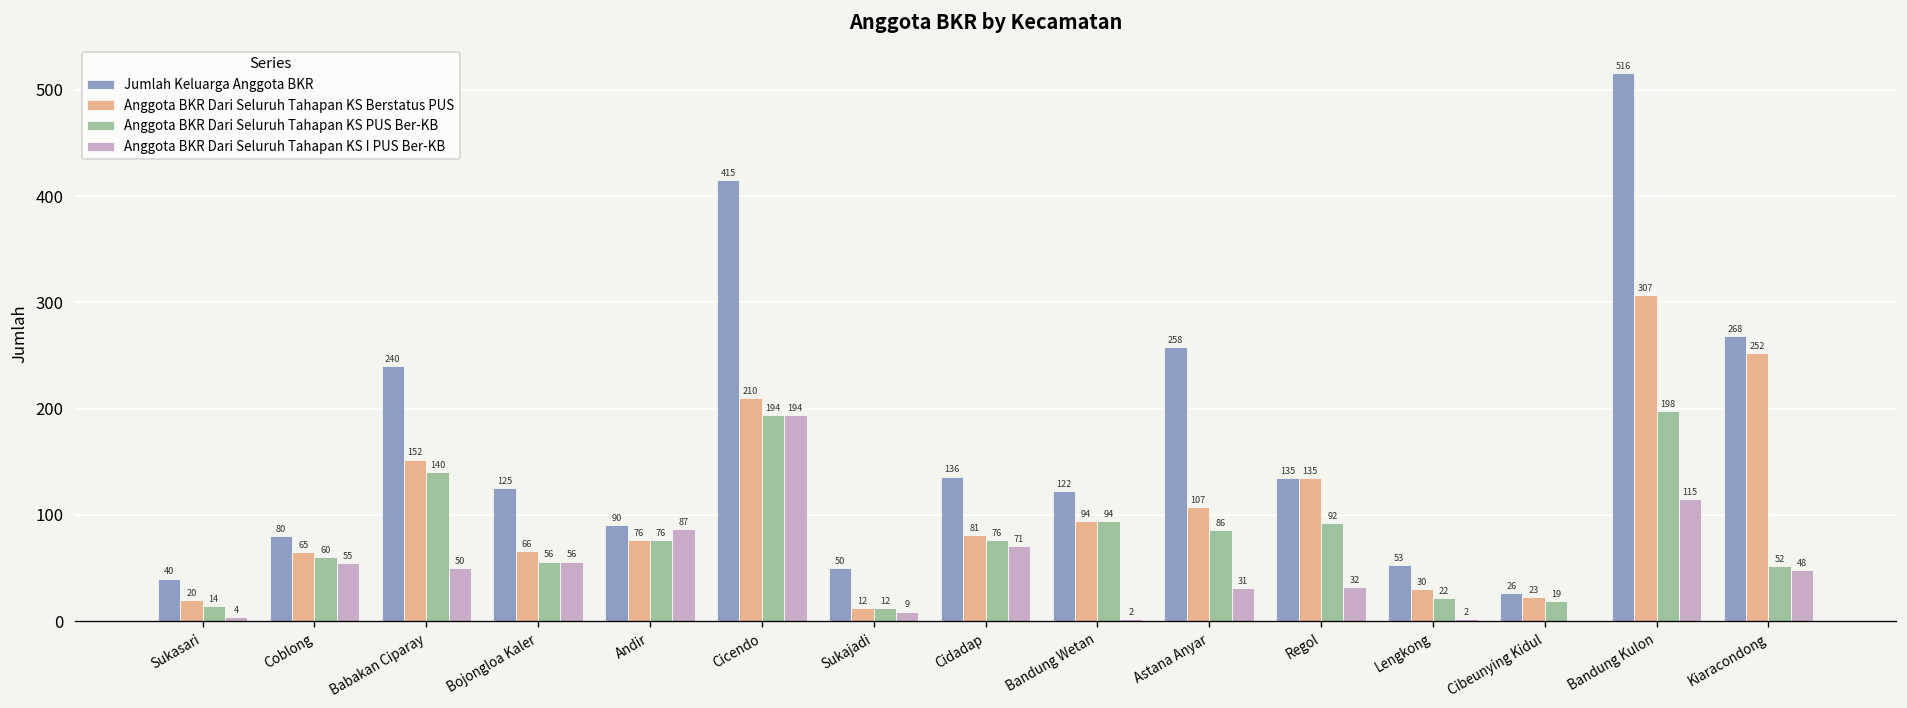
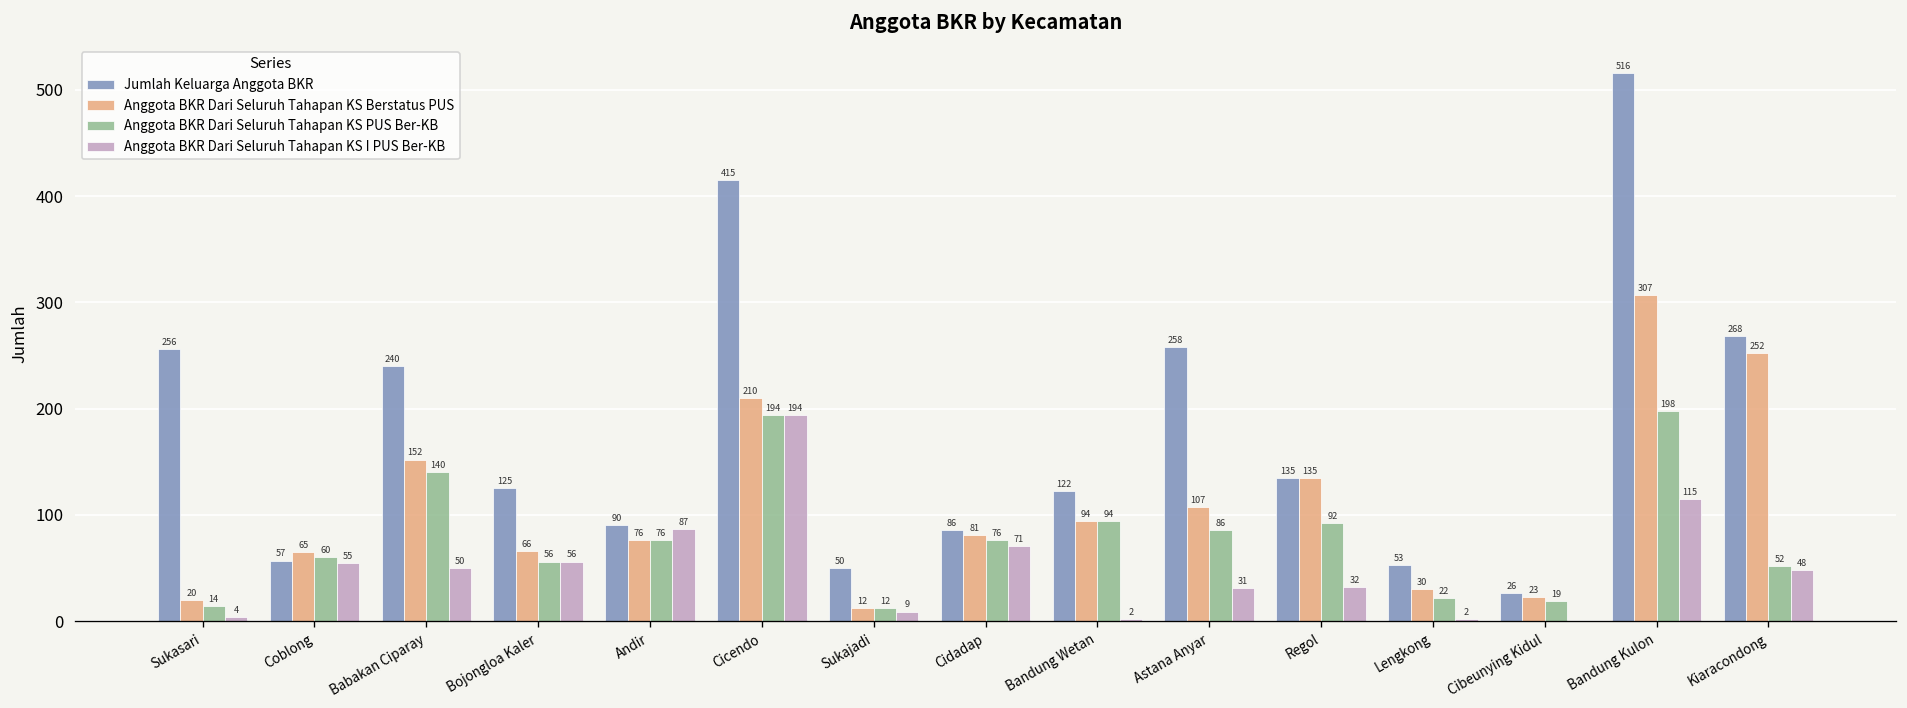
  {
    "Jumlah Keluarga Anggota BKR": {
-     "Sukasari": 40,
-     "Coblong": 80,
+     "Sukasari": 256,
+     "Coblong": 57,
      "Babakan Ciparay": 240,
      "Bojongloa Kaler": 125,
      "Andir": 90,
      "Cicendo": 415,
      "Sukajadi": 50,
-     "Cidadap": 136,
+     "Cidadap": 86,
      "Bandung Wetan": 122,
      "Astana Anyar": 258,
      "Regol": 135,
      "Lengkong": 53,
      "Cibeunying Kidul": 26,
      "Bandung Kulon": 516,
      "Kiaracondong": 268
    },
    "Anggota BKR Dari Seluruh Tahapan KS Berstatus PUS": {
      "Sukasari": 20,
      "Coblong": 65,
      "Babakan Ciparay": 152,
      "Bojongloa Kaler": 66,
      "Andir": 76,
      "Cicendo": 210,
      "Sukajadi": 12,
      "Cidadap": 81,
      "Bandung Wetan": 94,
      "Astana Anyar": 107,
      "Regol": 135,
      "Lengkong": 30,
      "Cibeunying Kidul": 23,
      "Bandung Kulon": 307,
      "Kiaracondong": 252
    },
    "Anggota BKR Dari Seluruh Tahapan KS PUS Ber-KB": {
      "Sukasari": 14,
      "Coblong": 60,
      "Babakan Ciparay": 140,
      "Bojongloa Kaler": 56,
      "Andir": 76,
      "Cicendo": 194,
      "Sukajadi": 12,
      "Cidadap": 76,
      "Bandung Wetan": 94,
      "Astana Anyar": 86,
      "Regol": 92,
      "Lengkong": 22,
      "Cibeunying Kidul": 19,
      "Bandung Kulon": 198,
      "Kiaracondong": 52
    },
    "Anggota BKR Dari Seluruh Tahapan KS I PUS Ber-KB": {
      "Sukasari": 4,
      "Coblong": 55,
      "Babakan Ciparay": 50,
      "Bojongloa Kaler": 56,
      "Andir": 87,
      "Cicendo": 194,
      "Sukajadi": 9,
      "Cidadap": 71,
      "Bandung Wetan": 2,
      "Astana Anyar": 31,
      "Regol": 32,
      "Lengkong": 2,
      "Bandung Kulon": 115,
      "Kiaracondong": 48
    }
  }
